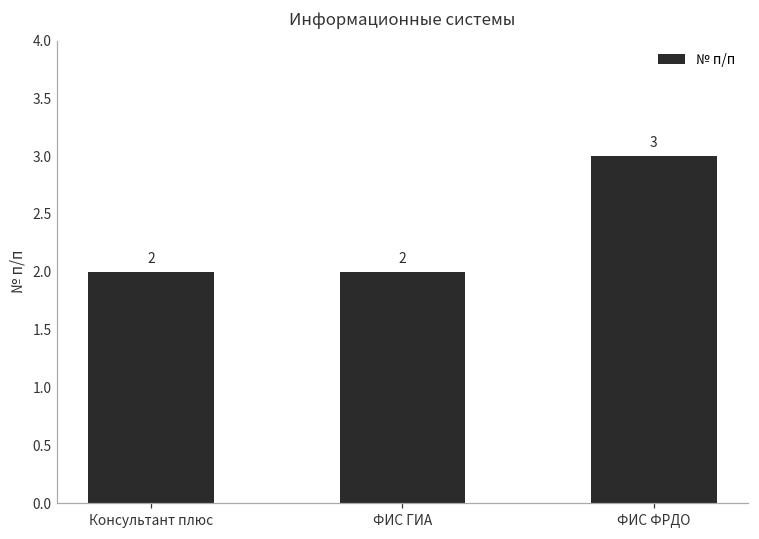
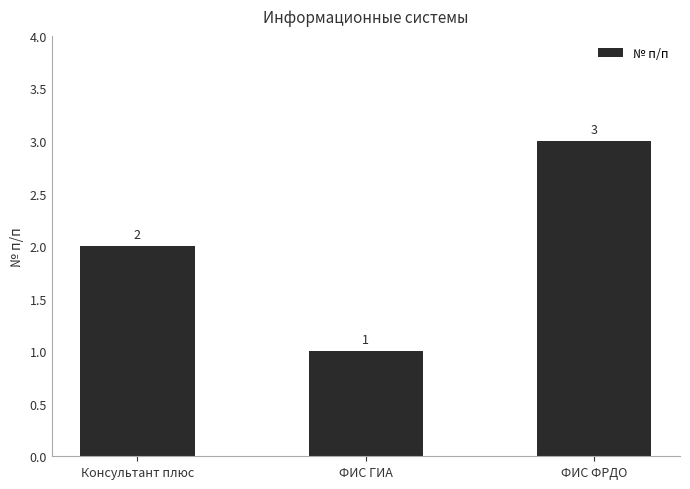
  {
    "Консультант плюс": 2,
-   "ФИС ГИА": 2,
+   "ФИС ГИА": 1,
    "ФИС ФРДО": 3
  }
